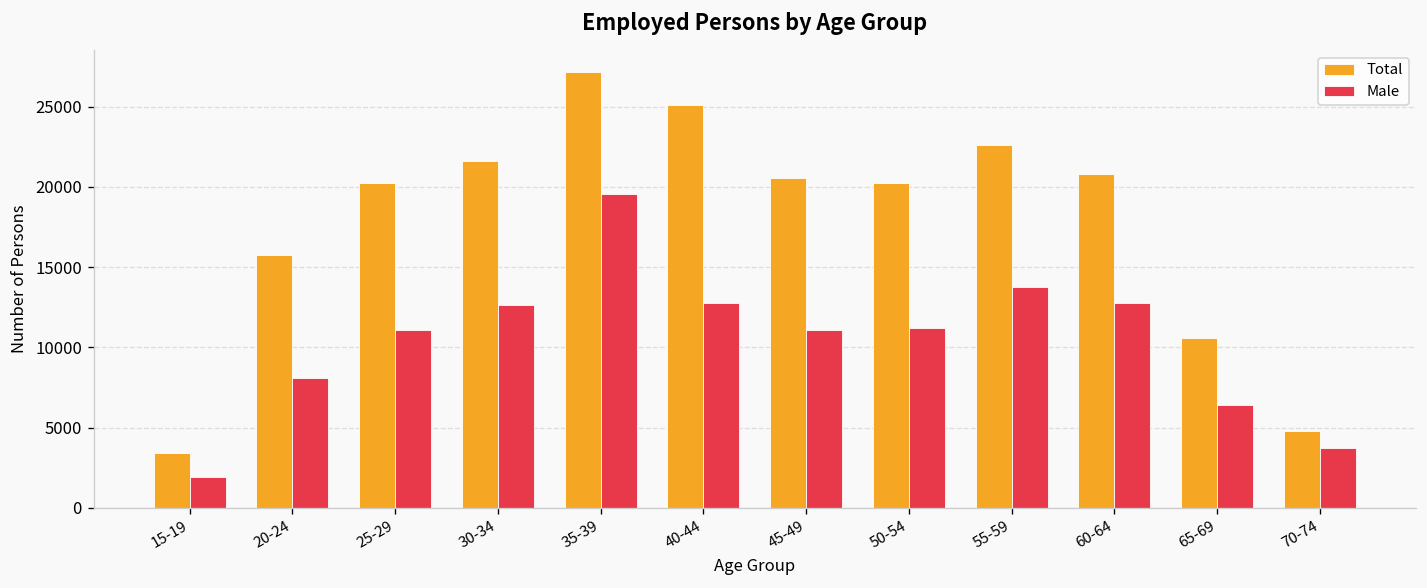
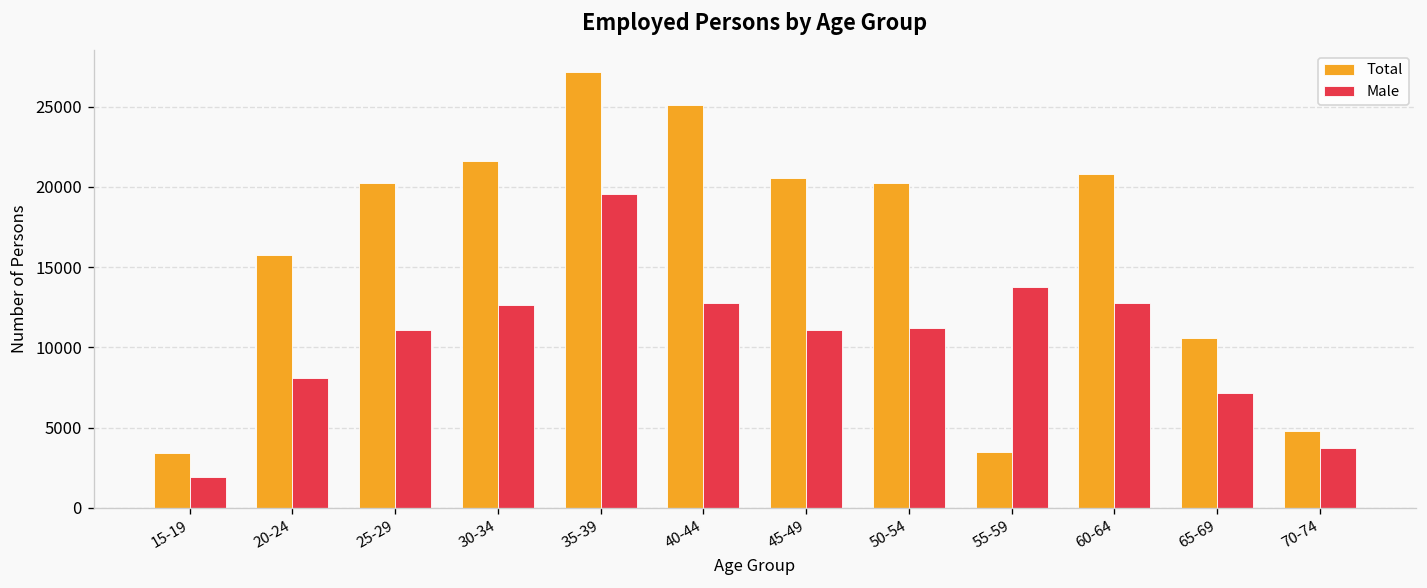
  {
    "Total": {
      "15-19": 3400,
      "20-24": 15800,
      "25-29": 20200,
      "30-34": 21600,
      "35-39": 27200,
      "40-44": 25100,
      "45-49": 20600,
      "50-54": 20200,
-     "55-59": 22600,
+     "55-59": 3500,
      "60-64": 20800,
      "65-69": 10600,
      "70-74": 4800
    },
    "Male": {
      "15-19": 2000,
      "20-24": 8100,
      "25-29": 11100,
      "30-34": 12700,
      "35-39": 19600,
      "40-44": 12800,
      "45-49": 11100,
      "50-54": 11200,
      "55-59": 13700,
      "60-64": 12800,
-     "65-69": 6400,
+     "65-69": 7200,
      "70-74": 3700
    }
  }
